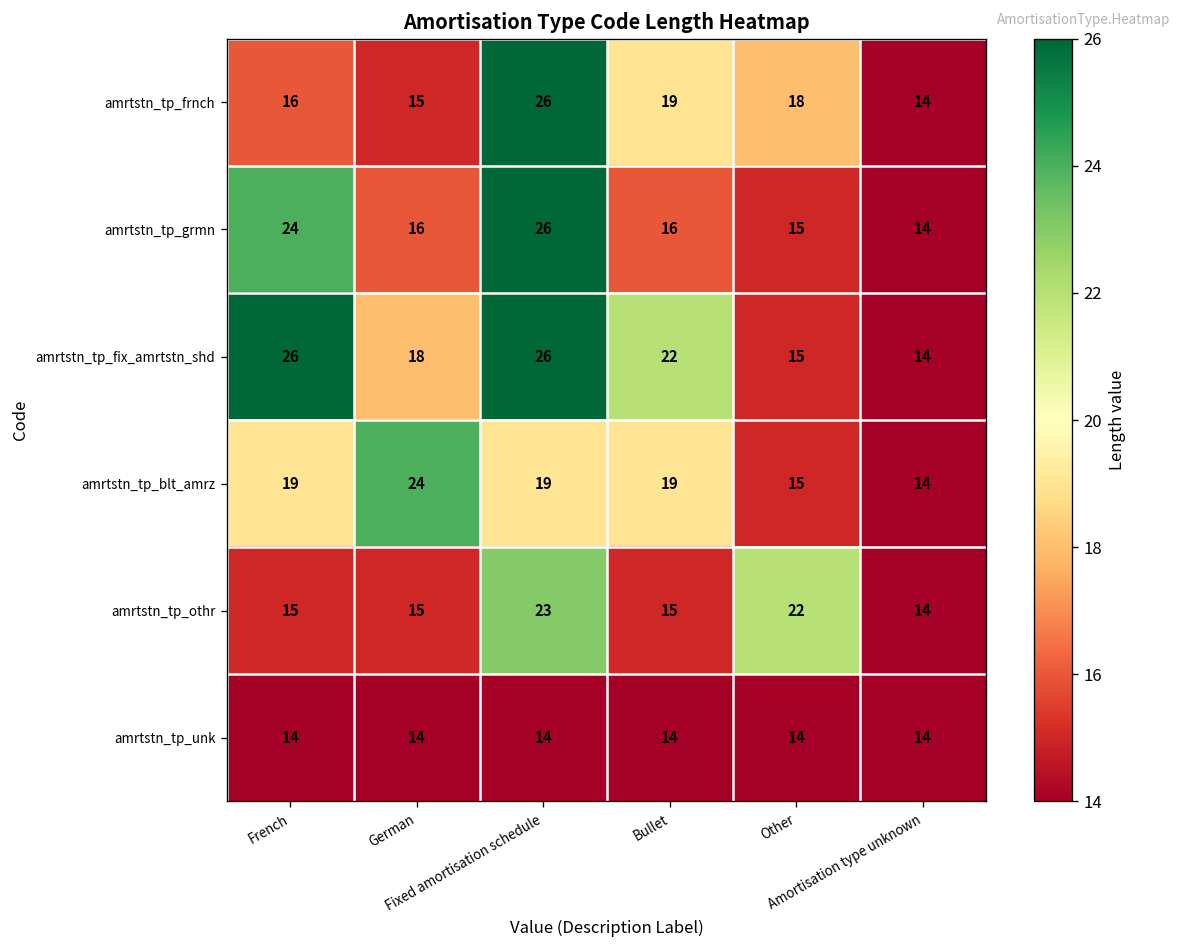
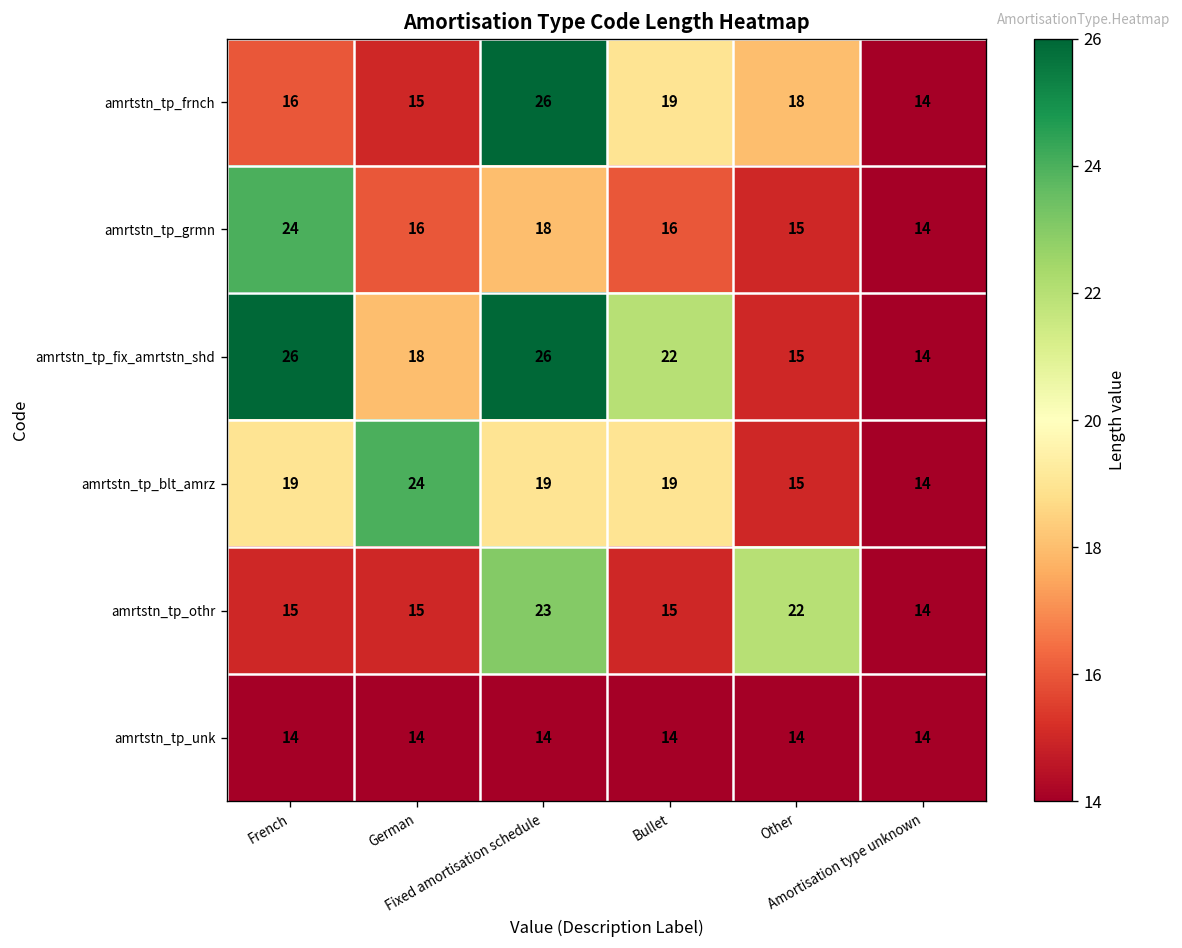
  {
    "amrtstn_tp_frnch": {
      "French": 16,
      "German": 15,
      "Fixed amortisation schedule": 26,
      "Bullet": 19,
      "Other": 18,
      "Amortisation type unknown": 14
    },
    "amrtstn_tp_grmn": {
      "French": 24,
      "German": 16,
-     "Fixed amortisation schedule": 26,
+     "Fixed amortisation schedule": 18,
      "Bullet": 16,
      "Other": 15,
      "Amortisation type unknown": 14
    },
    "amrtstn_tp_fix_amrtstn_shd": {
      "French": 26,
      "German": 18,
      "Fixed amortisation schedule": 26,
      "Bullet": 22,
      "Other": 15,
      "Amortisation type unknown": 14
    },
    "amrtstn_tp_blt_amrz": {
      "French": 19,
      "German": 24,
      "Fixed amortisation schedule": 19,
      "Bullet": 19,
      "Other": 15,
      "Amortisation type unknown": 14
    },
    "amrtstn_tp_othr": {
      "French": 15,
      "German": 15,
      "Fixed amortisation schedule": 23,
      "Bullet": 15,
      "Other": 22,
      "Amortisation type unknown": 14
    },
    "amrtstn_tp_unk": {
      "French": 14,
      "German": 14,
      "Fixed amortisation schedule": 14,
      "Bullet": 14,
      "Other": 14,
      "Amortisation type unknown": 14
    }
  }
